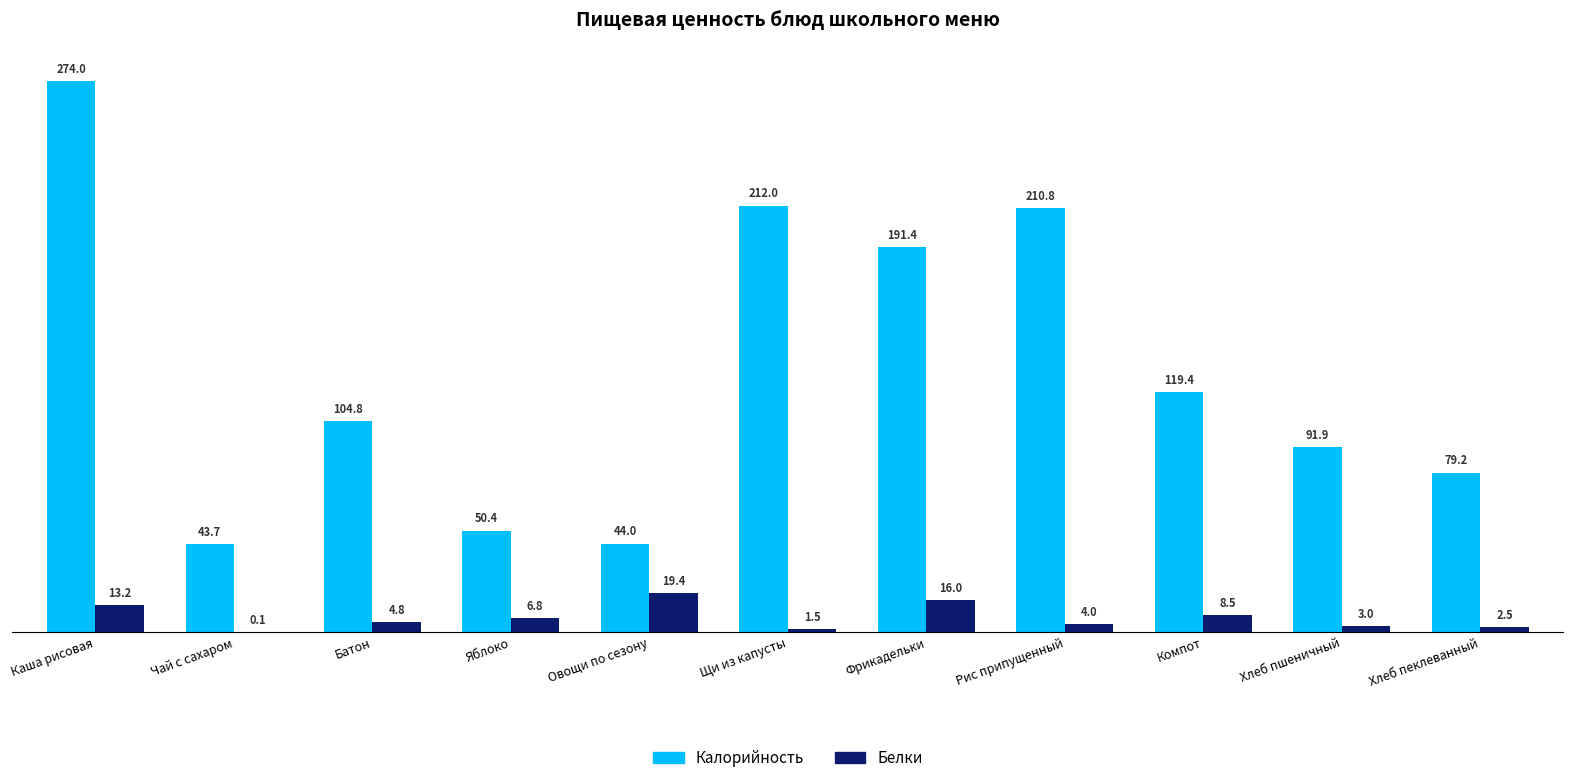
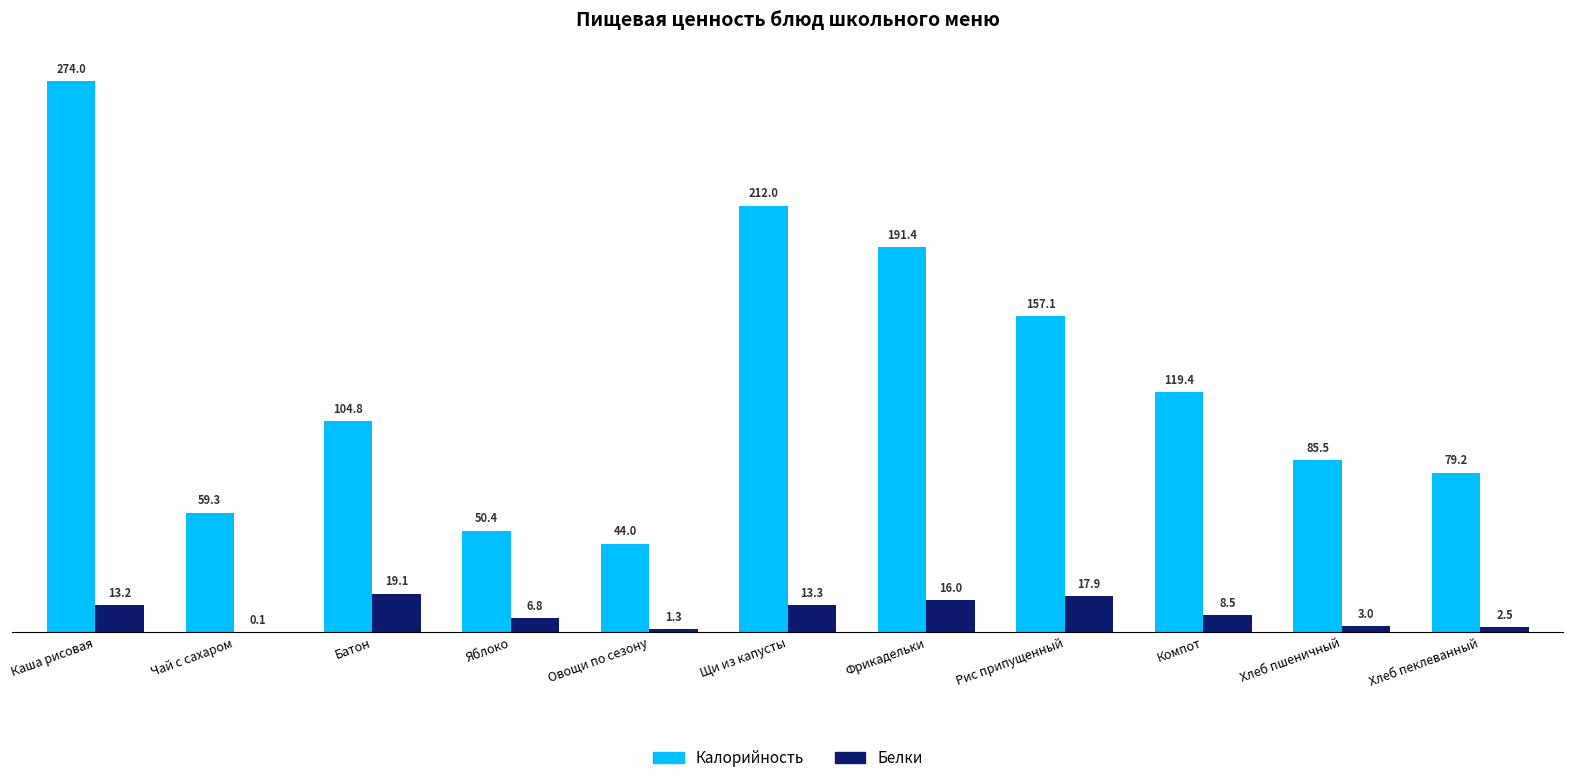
  {
    "Калорийность": {
      "Каша рисовая": 274.0,
-     "Чай с сахаром": 43.7,
+     "Чай с сахаром": 59.3,
      "Батон": 104.8,
      "Яблоко": 50.4,
      "Овощи по сезону": 44.0,
      "Щи из капусты": 212.0,
      "Фрикадельки": 191.4,
-     "Рис припущенный": 210.8,
+     "Рис припущенный": 157.1,
      "Компот": 119.4,
-     "Хлеб пшеничный": 91.9,
+     "Хлеб пшеничный": 85.5,
      "Хлеб пеклеванный": 79.2
    },
    "Белки": {
      "Каша рисовая": 13.2,
      "Чай с сахаром": 0.1,
-     "Батон": 4.8,
+     "Батон": 19.1,
      "Яблоко": 6.8,
-     "Овощи по сезону": 19.4,
-     "Щи из капусты": 1.5,
+     "Овощи по сезону": 1.3,
+     "Щи из капусты": 13.3,
      "Фрикадельки": 16.0,
-     "Рис припущенный": 4.0,
+     "Рис припущенный": 17.9,
      "Компот": 8.5,
      "Хлеб пшеничный": 3.0,
      "Хлеб пеклеванный": 2.5
    }
  }
